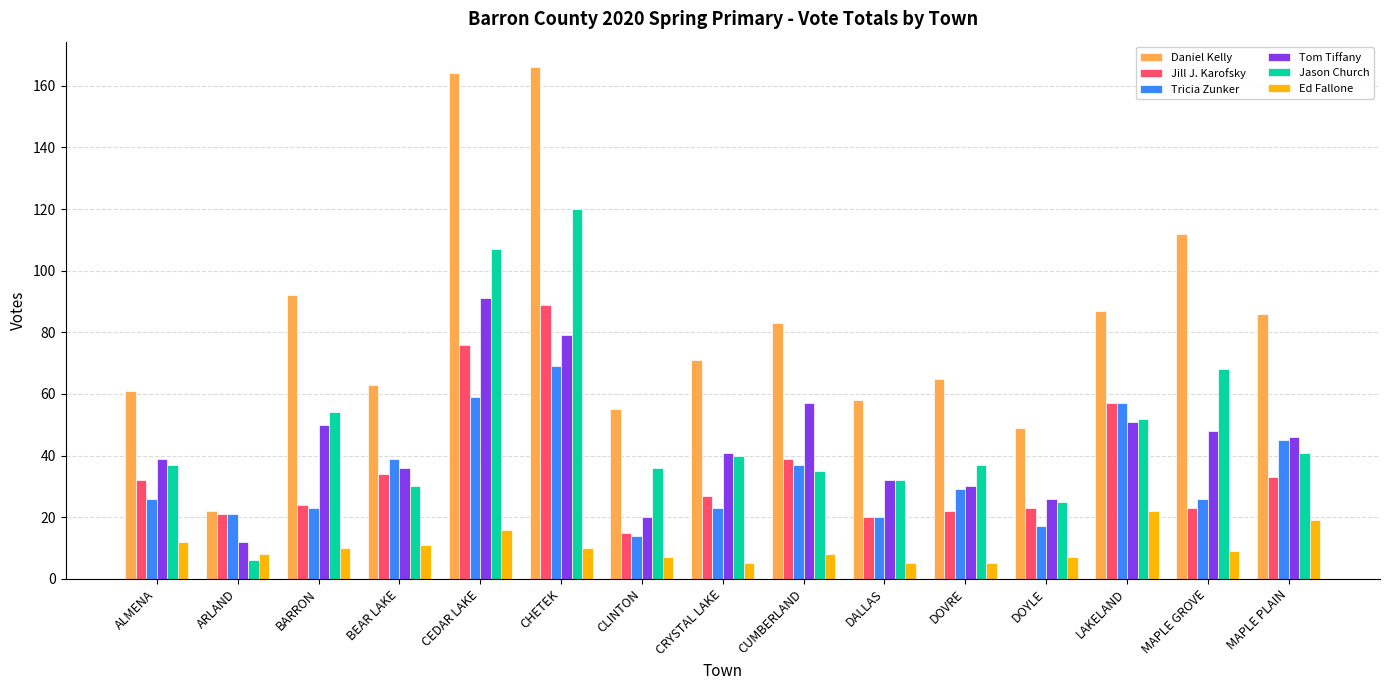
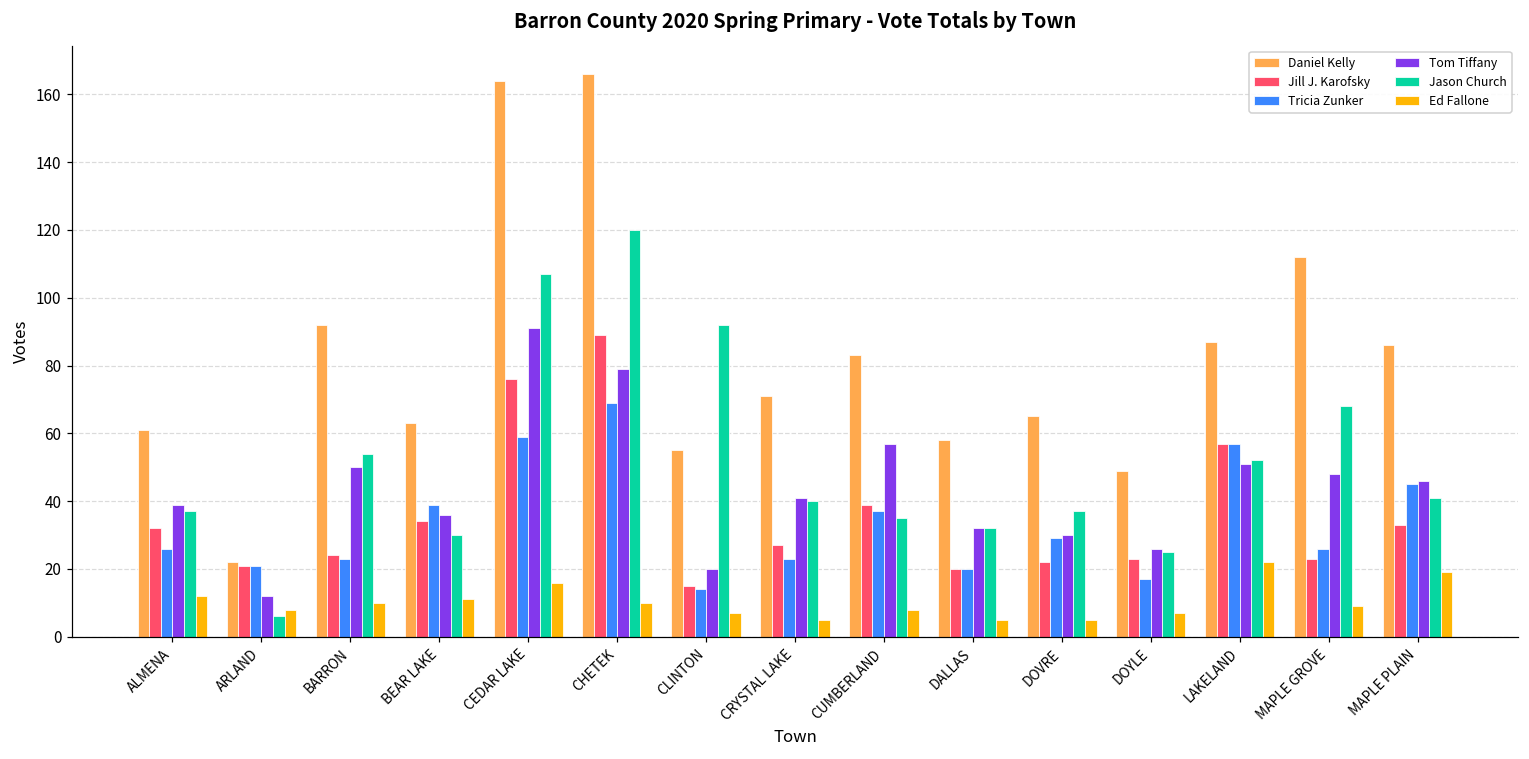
  {
    "Daniel Kelly": {
      "ALMENA": 61,
      "ARLAND": 22,
      "BARRON": 92,
      "BEAR LAKE": 63,
      "CEDAR LAKE": 164,
      "CHETEK": 166,
      "CLINTON": 55,
      "CRYSTAL LAKE": 71,
      "CUMBERLAND": 83,
      "DALLAS": 58,
      "DOVRE": 65,
      "DOYLE": 49,
      "LAKELAND": 87,
      "MAPLE GROVE": 112,
      "MAPLE PLAIN": 86
    },
    "Jill J. Karofsky": {
      "ALMENA": 32,
      "ARLAND": 21,
      "BARRON": 24,
      "BEAR LAKE": 34,
      "CEDAR LAKE": 76,
      "CHETEK": 89,
      "CLINTON": 15,
      "CRYSTAL LAKE": 27,
      "CUMBERLAND": 39,
      "DALLAS": 20,
      "DOVRE": 22,
      "DOYLE": 23,
      "LAKELAND": 57,
      "MAPLE GROVE": 23,
      "MAPLE PLAIN": 33
    },
    "Tricia Zunker": {
      "ALMENA": 26,
      "ARLAND": 21,
      "BARRON": 23,
      "BEAR LAKE": 39,
      "CEDAR LAKE": 59,
      "CHETEK": 69,
      "CLINTON": 14,
      "CRYSTAL LAKE": 23,
      "CUMBERLAND": 37,
      "DALLAS": 20,
      "DOVRE": 29,
      "DOYLE": 17,
      "LAKELAND": 57,
      "MAPLE GROVE": 26,
      "MAPLE PLAIN": 45
    },
    "Tom Tiffany": {
      "ALMENA": 39,
      "ARLAND": 12,
      "BARRON": 50,
      "BEAR LAKE": 36,
      "CEDAR LAKE": 91,
      "CHETEK": 79,
      "CLINTON": 20,
      "CRYSTAL LAKE": 41,
      "CUMBERLAND": 57,
      "DALLAS": 32,
      "DOVRE": 30,
      "DOYLE": 26,
      "LAKELAND": 51,
      "MAPLE GROVE": 48,
      "MAPLE PLAIN": 46
    },
    "Jason Church": {
      "ALMENA": 37,
      "ARLAND": 6,
      "BARRON": 54,
      "BEAR LAKE": 30,
      "CEDAR LAKE": 107,
      "CHETEK": 120,
-     "CLINTON": 36,
+     "CLINTON": 92,
      "CRYSTAL LAKE": 40,
      "CUMBERLAND": 35,
      "DALLAS": 32,
      "DOVRE": 37,
      "DOYLE": 25,
      "LAKELAND": 52,
      "MAPLE GROVE": 68,
      "MAPLE PLAIN": 41
    },
    "Ed Fallone": {
      "ALMENA": 12,
      "ARLAND": 8,
      "BARRON": 10,
      "BEAR LAKE": 11,
      "CEDAR LAKE": 16,
      "CHETEK": 10,
      "CLINTON": 7,
      "CRYSTAL LAKE": 5,
      "CUMBERLAND": 8,
      "DALLAS": 5,
      "DOVRE": 5,
      "DOYLE": 7,
      "LAKELAND": 22,
      "MAPLE GROVE": 9,
      "MAPLE PLAIN": 19
    }
  }
